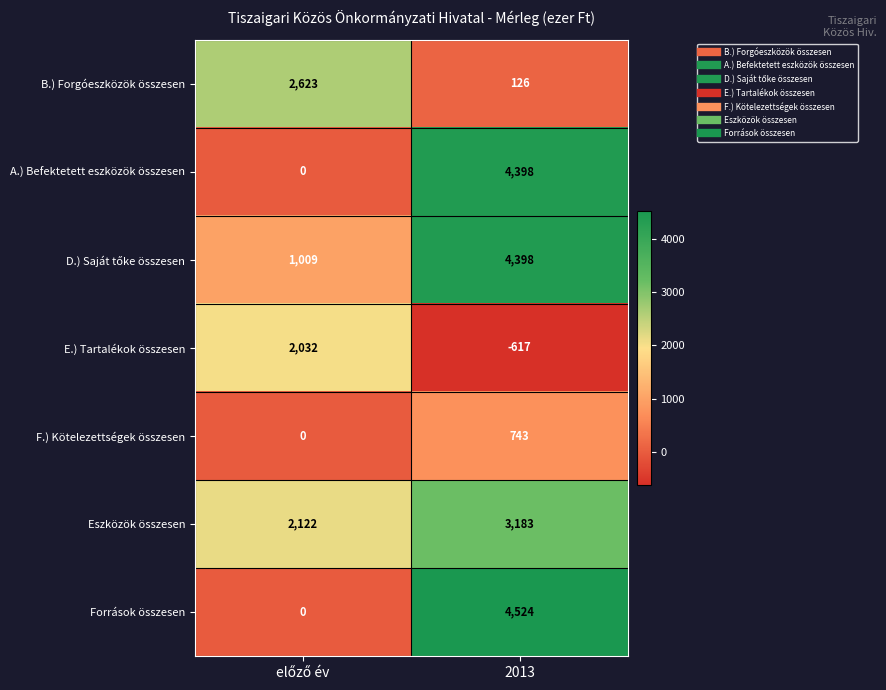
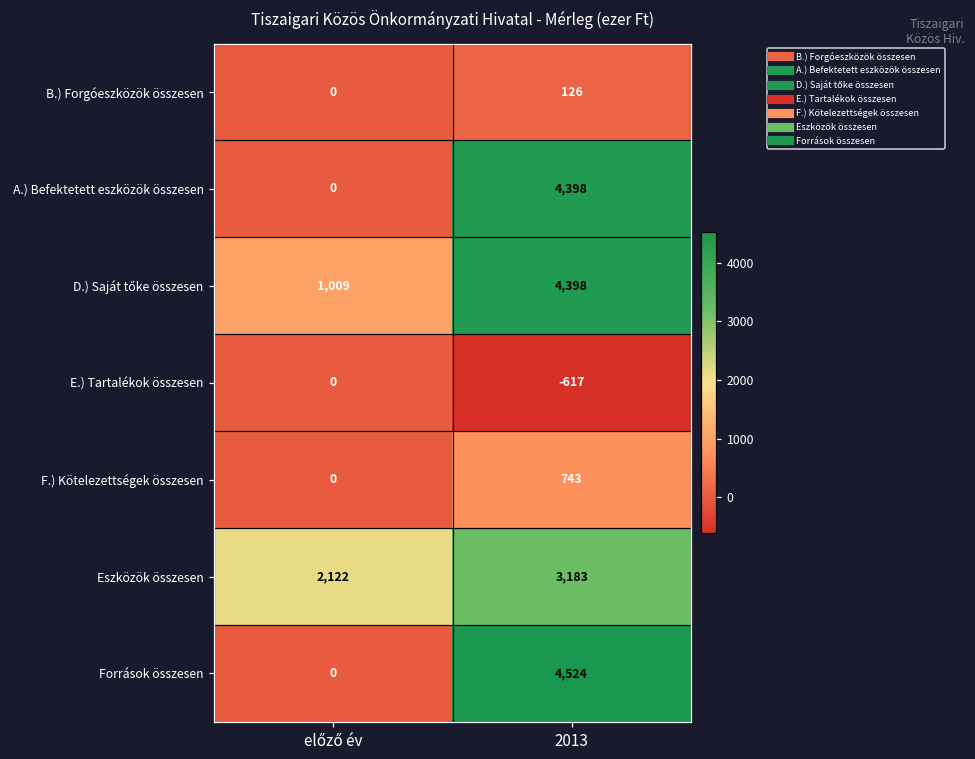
  {
    "B.) Forgóeszközök összesen": {
-     "előző év": "2,623",
+     "előző év": "0",
      "2013": "126"
    },
    "A.) Befektetett eszközök összesen": {
      "előző év": "0",
      "2013": "4,398"
    },
    "D.) Saját tőke összesen": {
      "előző év": "1,009",
      "2013": "4,398"
    },
    "E.) Tartalékok összesen": {
-     "előző év": "2,032",
+     "előző év": "0",
      "2013": "-617"
    },
    "F.) Kötelezettségek összesen": {
      "előző év": "0",
      "2013": "743"
    },
    "Eszközök összesen": {
      "előző év": "2,122",
      "2013": "3,183"
    },
    "Források összesen": {
      "előző év": "0",
      "2013": "4,524"
    }
  }
